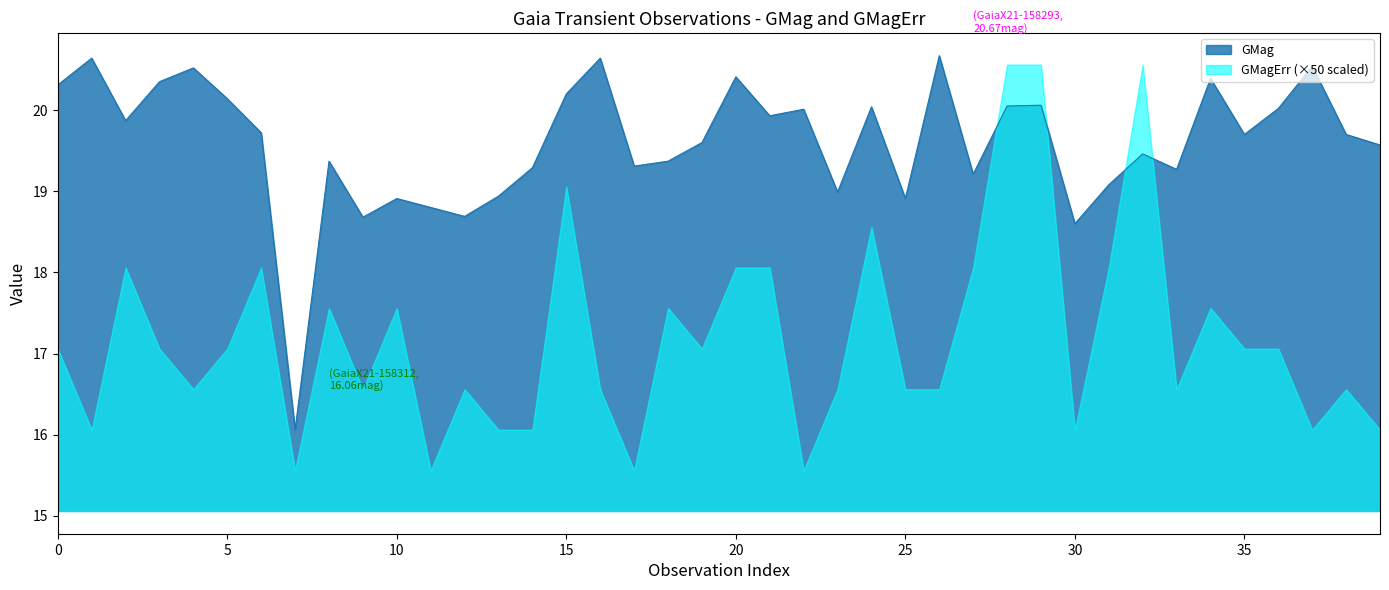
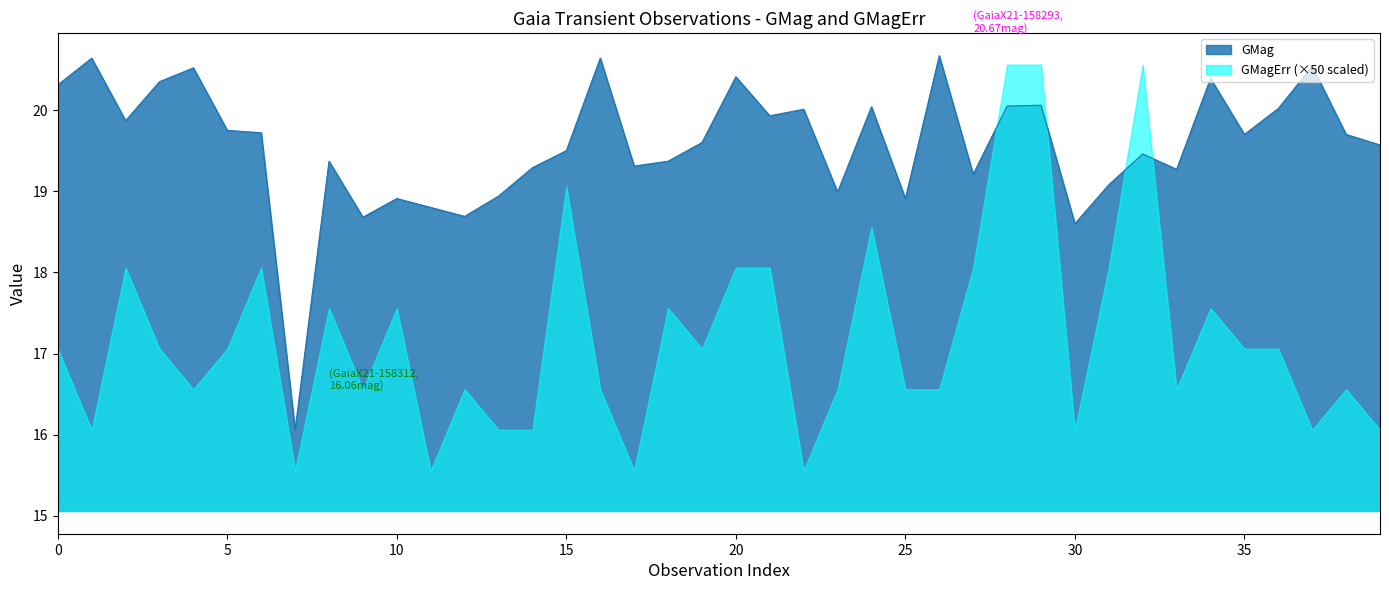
  {
    "GMag": {
      "0": 20.3,
-     "5": 20.1,
+     "5": 19.8,
      "10": 18.9,
-     "15": 20.2,
+     "15": 19.5,
      "20": 20.4,
      "25": 18.9,
      "30": 18.6,
      "35": 19.7
    },
    "GMagErr (×50 scaled)": {
      "0": 17.1,
      "5": 17.1,
      "10": 17.6,
      "15": 19.1,
      "20": 18.1,
      "25": 16.6,
      "30": 16.1,
      "35": 17.1
    }
  }
